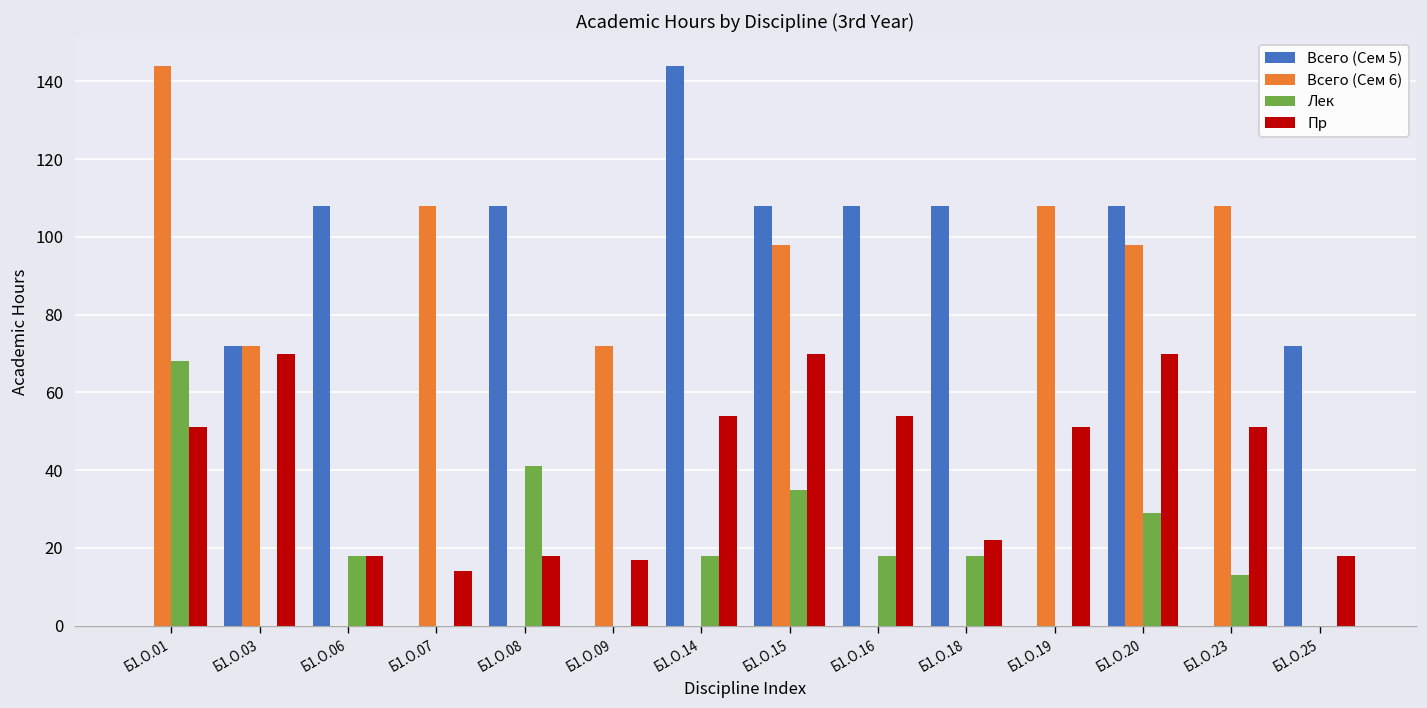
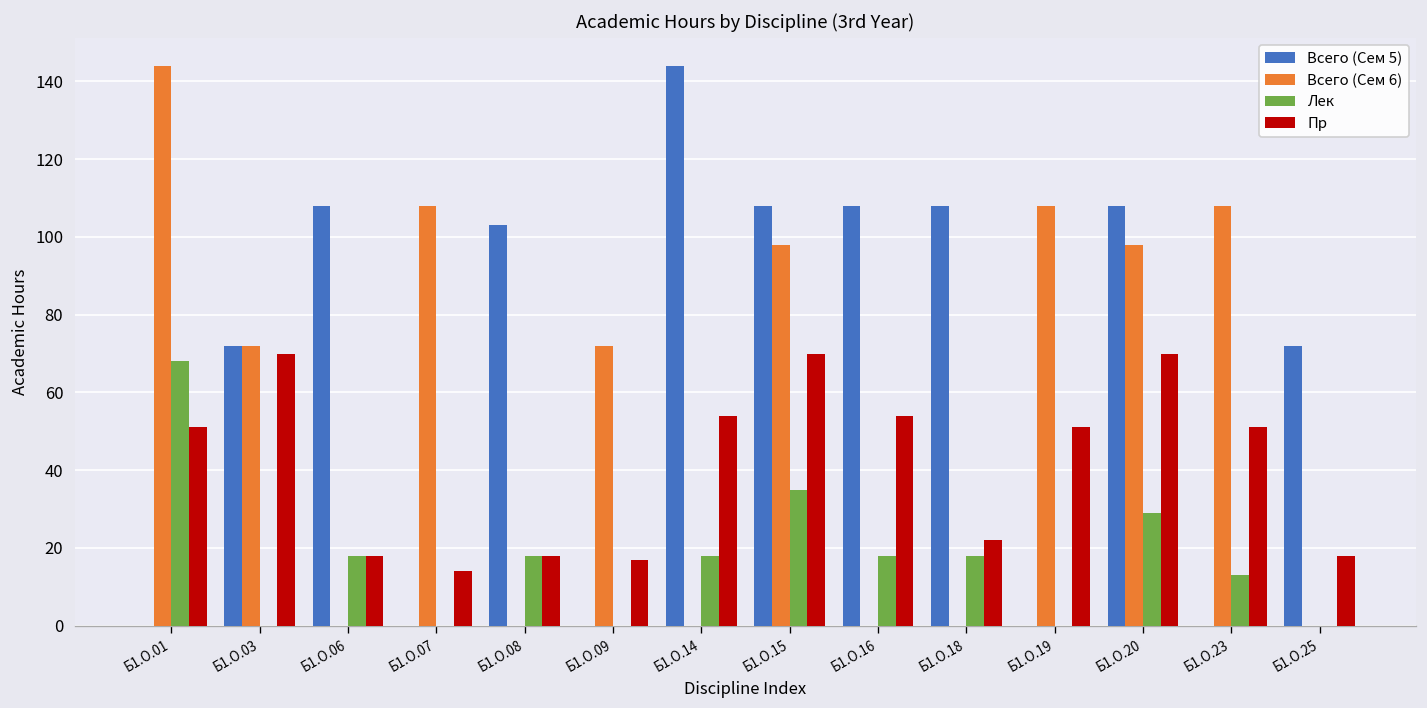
  {
    "Всего (Сем 5)": {
      "Б1.О.01": 0,
      "Б1.О.03": 72,
      "Б1.О.06": 108,
      "Б1.О.07": 0,
-     "Б1.О.08": 108,
+     "Б1.О.08": 103,
      "Б1.О.09": 0,
      "Б1.О.14": 144,
      "Б1.О.15": 108,
      "Б1.О.16": 108,
      "Б1.О.18": 108,
      "Б1.О.19": 0,
      "Б1.О.20": 108,
      "Б1.О.23": 0,
      "Б1.О.25": 72
    },
    "Всего (Сем 6)": {
      "Б1.О.01": 144,
      "Б1.О.03": 72,
      "Б1.О.06": 0,
      "Б1.О.07": 108,
      "Б1.О.08": 0,
      "Б1.О.09": 72,
      "Б1.О.14": 0,
      "Б1.О.15": 98,
      "Б1.О.16": 0,
      "Б1.О.18": 0,
      "Б1.О.19": 108,
      "Б1.О.20": 98,
      "Б1.О.23": 108,
      "Б1.О.25": 0
    },
    "Лек": {
      "Б1.О.01": 68,
      "Б1.О.03": 0,
      "Б1.О.06": 18,
      "Б1.О.07": 0,
-     "Б1.О.08": 41,
+     "Б1.О.08": 18,
      "Б1.О.09": 0,
      "Б1.О.14": 18,
      "Б1.О.15": 35,
      "Б1.О.16": 18,
      "Б1.О.18": 18,
      "Б1.О.19": 0,
      "Б1.О.20": 29,
      "Б1.О.23": 13,
      "Б1.О.25": 0
    },
    "Пр": {
      "Б1.О.01": 51,
      "Б1.О.03": 70,
      "Б1.О.06": 18,
      "Б1.О.07": 14,
      "Б1.О.08": 18,
      "Б1.О.09": 17,
      "Б1.О.14": 54,
      "Б1.О.15": 70,
      "Б1.О.16": 54,
      "Б1.О.18": 22,
      "Б1.О.19": 51,
      "Б1.О.20": 70,
      "Б1.О.23": 51,
      "Б1.О.25": 18
    }
  }
